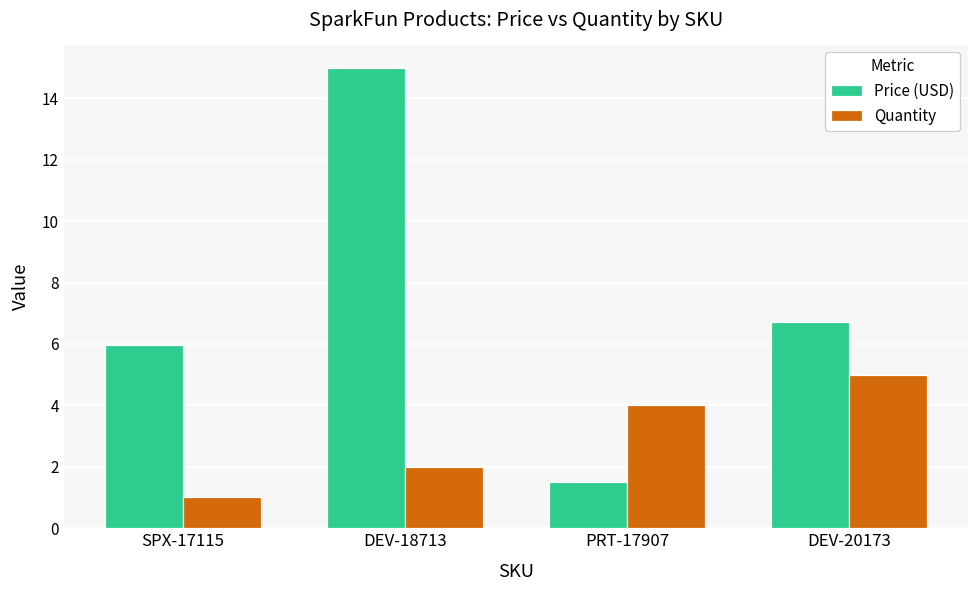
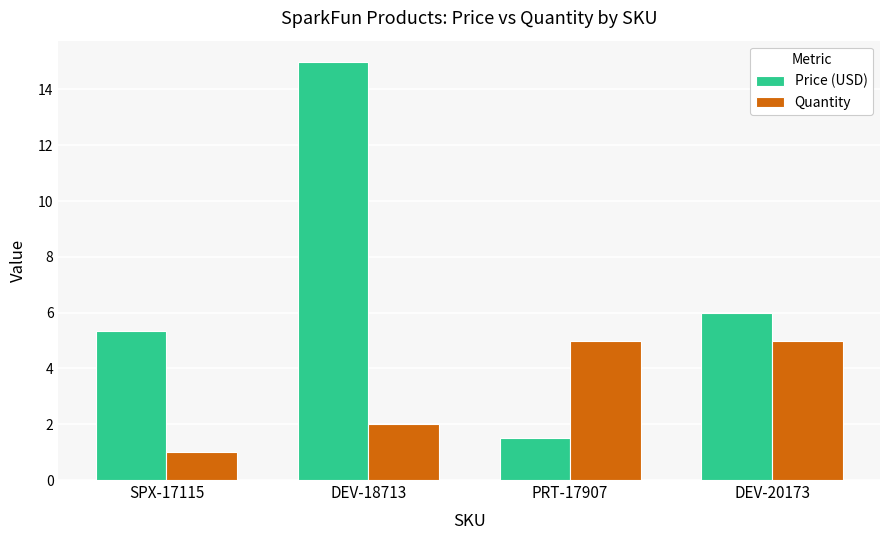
  {
    "Price (USD)": {
-     "SPX-17115": 6.0,
+     "SPX-17115": 5.4,
      "DEV-18713": 15.0,
      "PRT-17907": 1.5,
-     "DEV-20173": 6.7
+     "DEV-20173": 6.0
    },
    "Quantity": {
      "SPX-17115": 1,
      "DEV-18713": 2,
-     "PRT-17907": 4,
+     "PRT-17907": 5,
      "DEV-20173": 5
    }
  }
